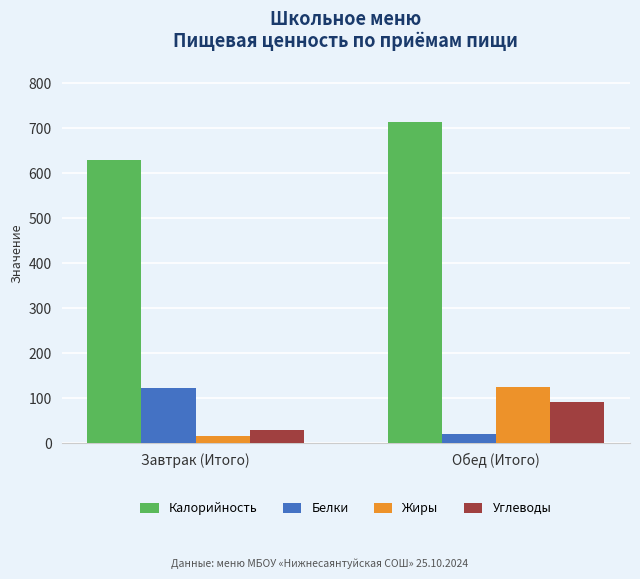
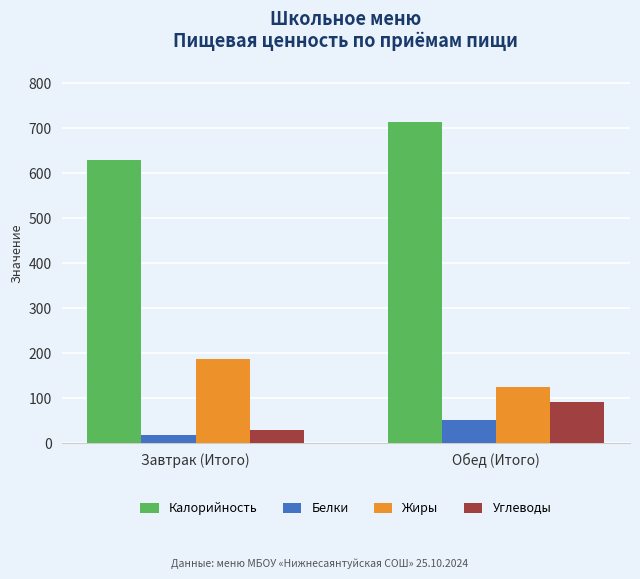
  {
    "Калорийность": {
      "Завтрак (Итого)": 630,
      "Обед (Итого)": 710
    },
    "Белки": {
-     "Завтрак (Итого)": 120,
-     "Обед (Итого)": 20
+     "Завтрак (Итого)": 20,
+     "Обед (Итого)": 50
    },
    "Жиры": {
-     "Завтрак (Итого)": 20,
+     "Завтрак (Итого)": 190,
      "Обед (Итого)": 120
    },
    "Углеводы": {
      "Завтрак (Итого)": 30,
      "Обед (Итого)": 90
    }
  }
